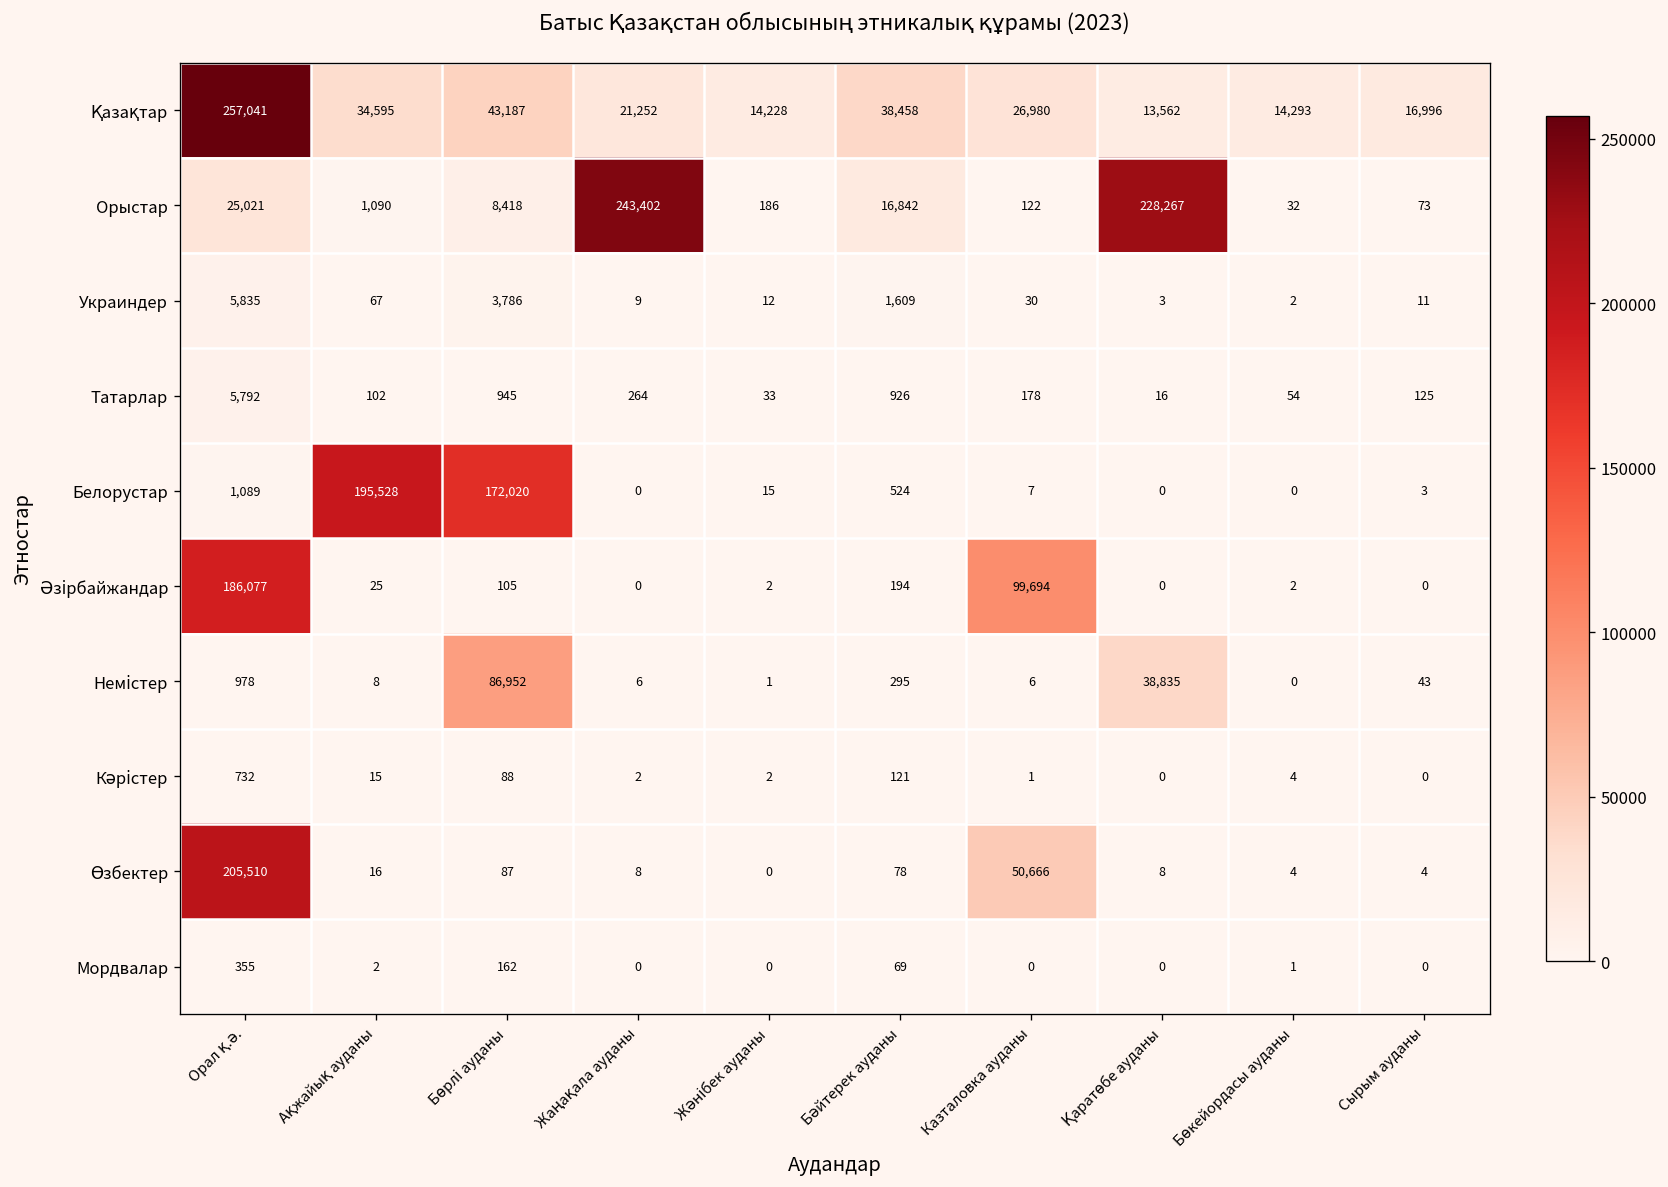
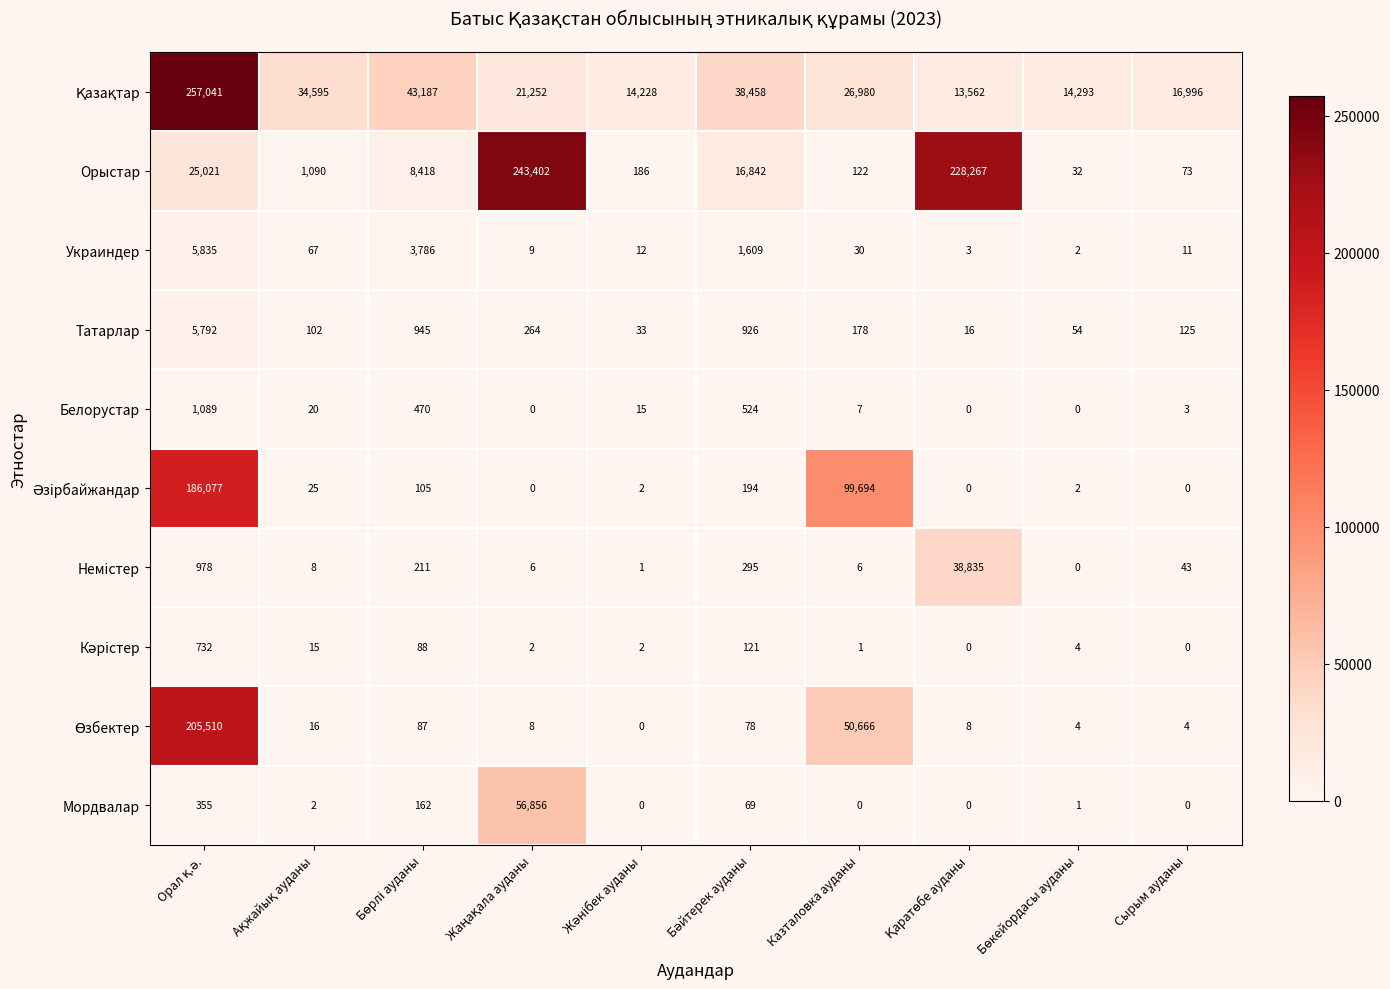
  {
    "Қазақтар": {
      "Орал қ.ә.": "257,041",
      "Ақжайық ауданы": "34,595",
      "Бөрлі ауданы": "43,187",
      "Жаңақала ауданы": "21,252",
      "Жәнібек ауданы": "14,228",
      "Бәйтерек ауданы": "38,458",
      "Казталовка ауданы": "26,980",
      "Қаратөбе ауданы": "13,562",
      "Бөкейордасы ауданы": "14,293",
      "Сырым ауданы": "16,996"
    },
    "Орыстар": {
      "Орал қ.ә.": "25,021",
      "Ақжайық ауданы": "1,090",
      "Бөрлі ауданы": "8,418",
      "Жаңақала ауданы": "243,402",
      "Жәнібек ауданы": "186",
      "Бәйтерек ауданы": "16,842",
      "Казталовка ауданы": "122",
      "Қаратөбе ауданы": "228,267",
      "Бөкейордасы ауданы": "32",
      "Сырым ауданы": "73"
    },
    "Украиндер": {
      "Орал қ.ә.": "5,835",
      "Ақжайық ауданы": "67",
      "Бөрлі ауданы": "3,786",
      "Жаңақала ауданы": "9",
      "Жәнібек ауданы": "12",
      "Бәйтерек ауданы": "1,609",
      "Казталовка ауданы": "30",
      "Қаратөбе ауданы": "3",
      "Бөкейордасы ауданы": "2",
      "Сырым ауданы": "11"
    },
    "Татарлар": {
      "Орал қ.ә.": "5,792",
      "Ақжайық ауданы": "102",
      "Бөрлі ауданы": "945",
      "Жаңақала ауданы": "264",
      "Жәнібек ауданы": "33",
      "Бәйтерек ауданы": "926",
      "Казталовка ауданы": "178",
      "Қаратөбе ауданы": "16",
      "Бөкейордасы ауданы": "54",
      "Сырым ауданы": "125"
    },
    "Белорустар": {
      "Орал қ.ә.": "1,089",
-     "Ақжайық ауданы": "195,528",
-     "Бөрлі ауданы": "172,020",
+     "Ақжайық ауданы": "20",
+     "Бөрлі ауданы": "470",
      "Жаңақала ауданы": "0",
      "Жәнібек ауданы": "15",
      "Бәйтерек ауданы": "524",
      "Казталовка ауданы": "7",
      "Қаратөбе ауданы": "0",
      "Бөкейордасы ауданы": "0",
      "Сырым ауданы": "3"
    },
    "Әзірбайжандар": {
      "Орал қ.ә.": "186,077",
      "Ақжайық ауданы": "25",
      "Бөрлі ауданы": "105",
      "Жаңақала ауданы": "0",
      "Жәнібек ауданы": "2",
      "Бәйтерек ауданы": "194",
      "Казталовка ауданы": "99,694",
      "Қаратөбе ауданы": "0",
      "Бөкейордасы ауданы": "2",
      "Сырым ауданы": "0"
    },
    "Немістер": {
      "Орал қ.ә.": "978",
      "Ақжайық ауданы": "8",
-     "Бөрлі ауданы": "86,952",
+     "Бөрлі ауданы": "211",
      "Жаңақала ауданы": "6",
      "Жәнібек ауданы": "1",
      "Бәйтерек ауданы": "295",
      "Казталовка ауданы": "6",
      "Қаратөбе ауданы": "38,835",
      "Бөкейордасы ауданы": "0",
      "Сырым ауданы": "43"
    },
    "Кәрістер": {
      "Орал қ.ә.": "732",
      "Ақжайық ауданы": "15",
      "Бөрлі ауданы": "88",
      "Жаңақала ауданы": "2",
      "Жәнібек ауданы": "2",
      "Бәйтерек ауданы": "121",
      "Казталовка ауданы": "1",
      "Қаратөбе ауданы": "0",
      "Бөкейордасы ауданы": "4",
      "Сырым ауданы": "0"
    },
    "Өзбектер": {
      "Орал қ.ә.": "205,510",
      "Ақжайық ауданы": "16",
      "Бөрлі ауданы": "87",
      "Жаңақала ауданы": "8",
      "Жәнібек ауданы": "0",
      "Бәйтерек ауданы": "78",
      "Казталовка ауданы": "50,666",
      "Қаратөбе ауданы": "8",
      "Бөкейордасы ауданы": "4",
      "Сырым ауданы": "4"
    },
    "Мордвалар": {
      "Орал қ.ә.": "355",
      "Ақжайық ауданы": "2",
      "Бөрлі ауданы": "162",
-     "Жаңақала ауданы": "0",
+     "Жаңақала ауданы": "56,856",
      "Жәнібек ауданы": "0",
      "Бәйтерек ауданы": "69",
      "Казталовка ауданы": "0",
      "Қаратөбе ауданы": "0",
      "Бөкейордасы ауданы": "1",
      "Сырым ауданы": "0"
    }
  }
